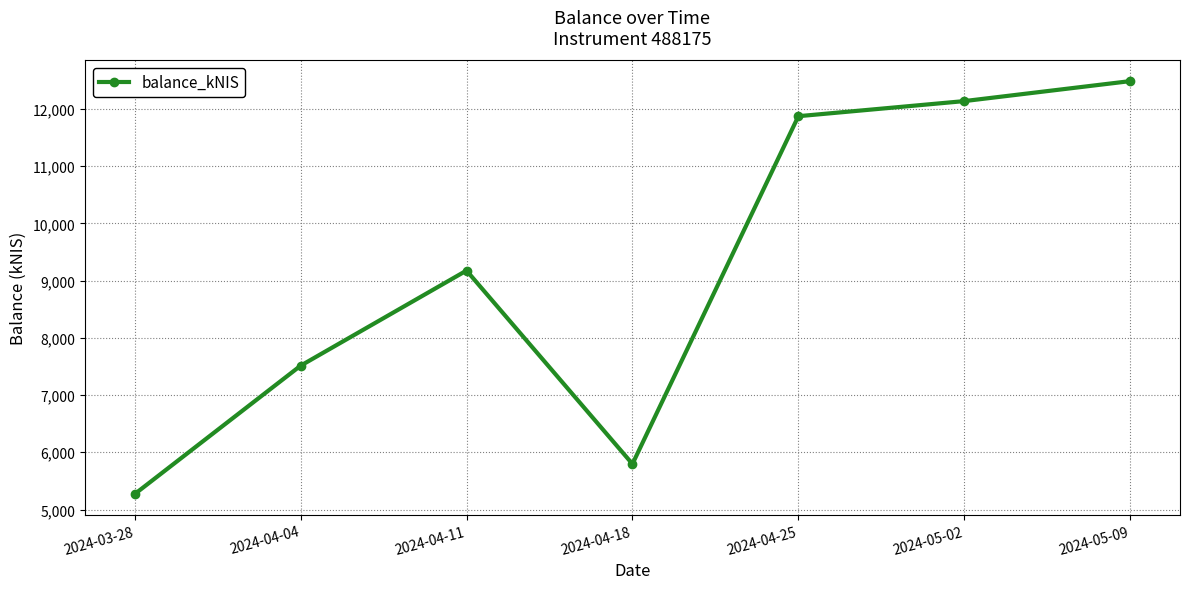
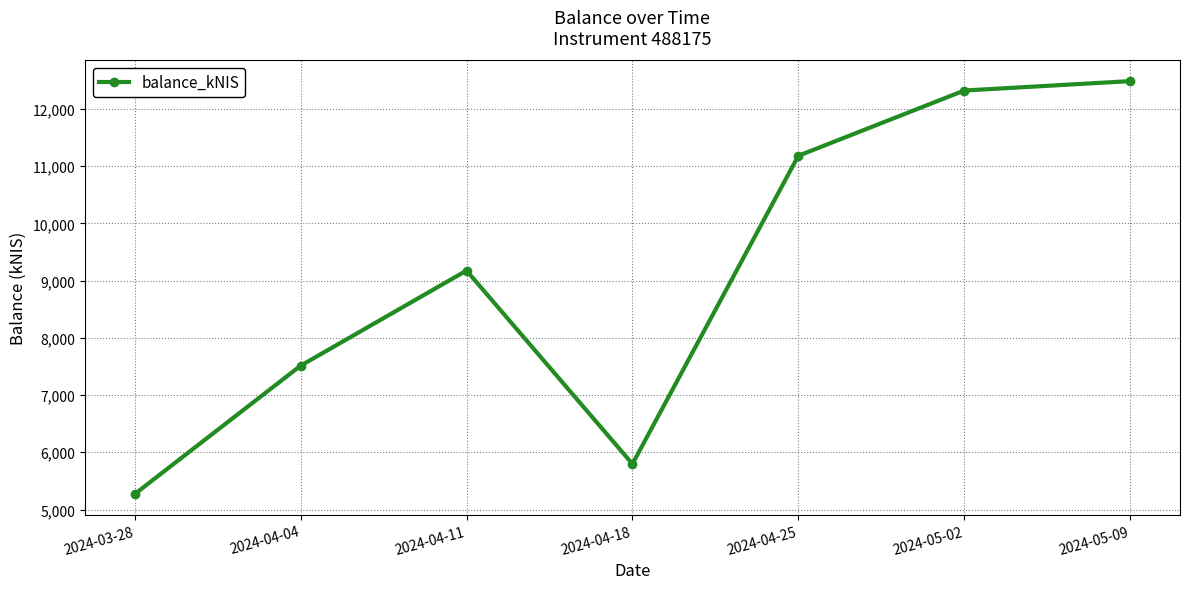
  {
    "2024-03-28": "5,300",
    "2024-04-04": "7,500",
    "2024-04-11": "9,200",
    "2024-04-18": "5,800",
-   "2024-04-25": "11,900",
-   "2024-05-02": "12,100",
+   "2024-04-25": "11,200",
+   "2024-05-02": "12,300",
    "2024-05-09": "12,500"
  }
